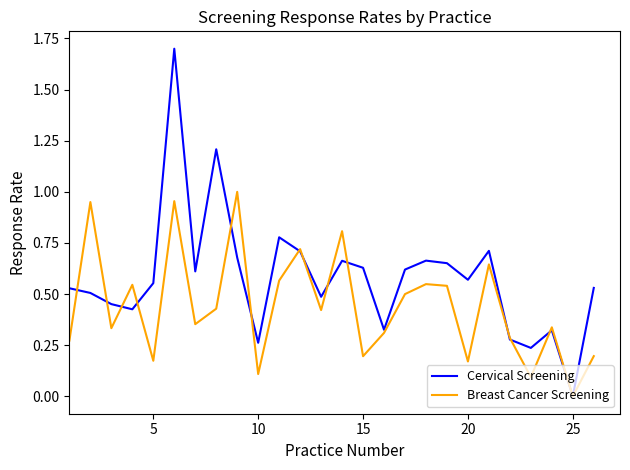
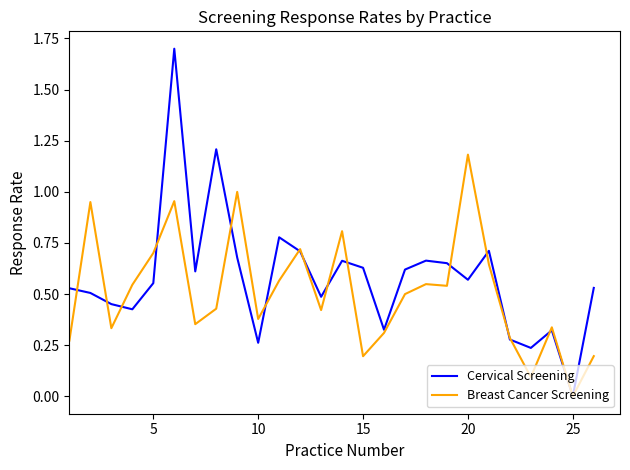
  {
    "Cervical Screening": {
      "5": 0.55,
      "10": 0.26,
      "15": 0.63,
      "20": 0.57
    },
    "Breast Cancer Screening": {
-     "5": 0.17,
-     "10": 0.11,
+     "5": 0.70,
+     "10": 0.38,
      "15": 0.20,
-     "20": 0.17
+     "20": 1.18
    }
  }
